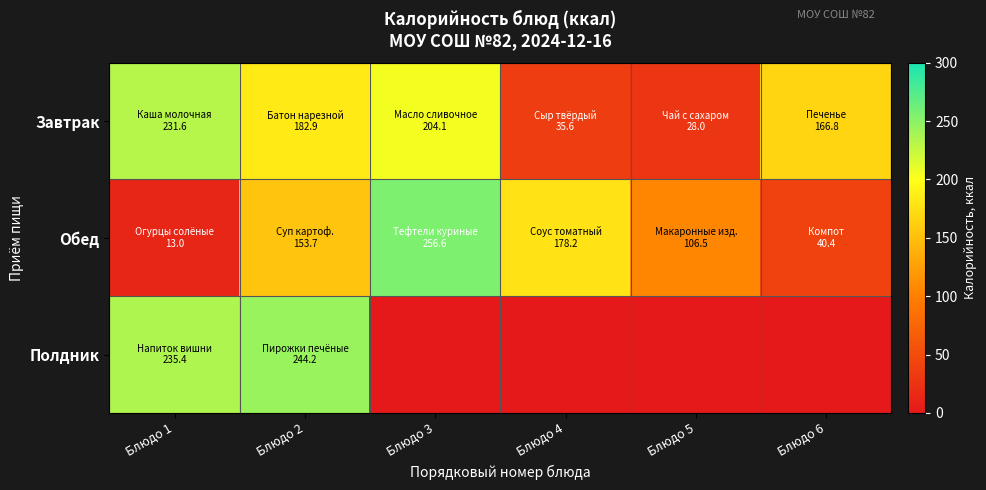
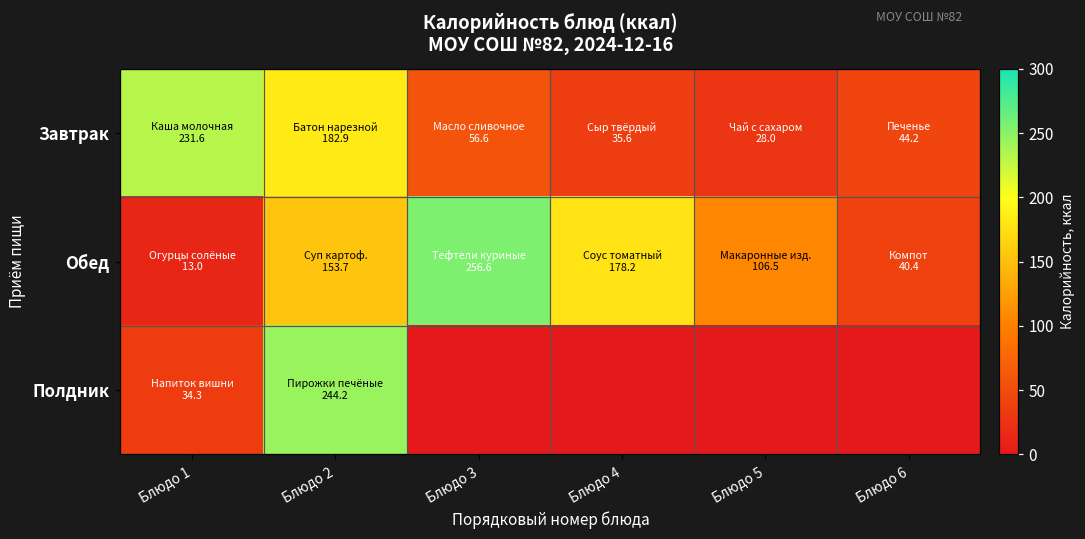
  {
    "Завтрак": {
      "Блюдо 1": 231.6,
      "Блюдо 2": 182.9,
-     "Блюдо 3": 204.1,
+     "Блюдо 3": 56.6,
      "Блюдо 4": 35.6,
      "Блюдо 5": 28.0,
-     "Блюдо 6": 166.8
+     "Блюдо 6": 44.2
    },
    "Обед": {
      "Блюдо 1": 13.0,
      "Блюдо 2": 153.7,
      "Блюдо 3": 256.6,
      "Блюдо 4": 178.2,
      "Блюдо 5": 106.5,
      "Блюдо 6": 40.4
    },
    "Полдник": {
-     "Блюдо 1": 235.4,
+     "Блюдо 1": 34.3,
      "Блюдо 2": 244.2
    }
  }
